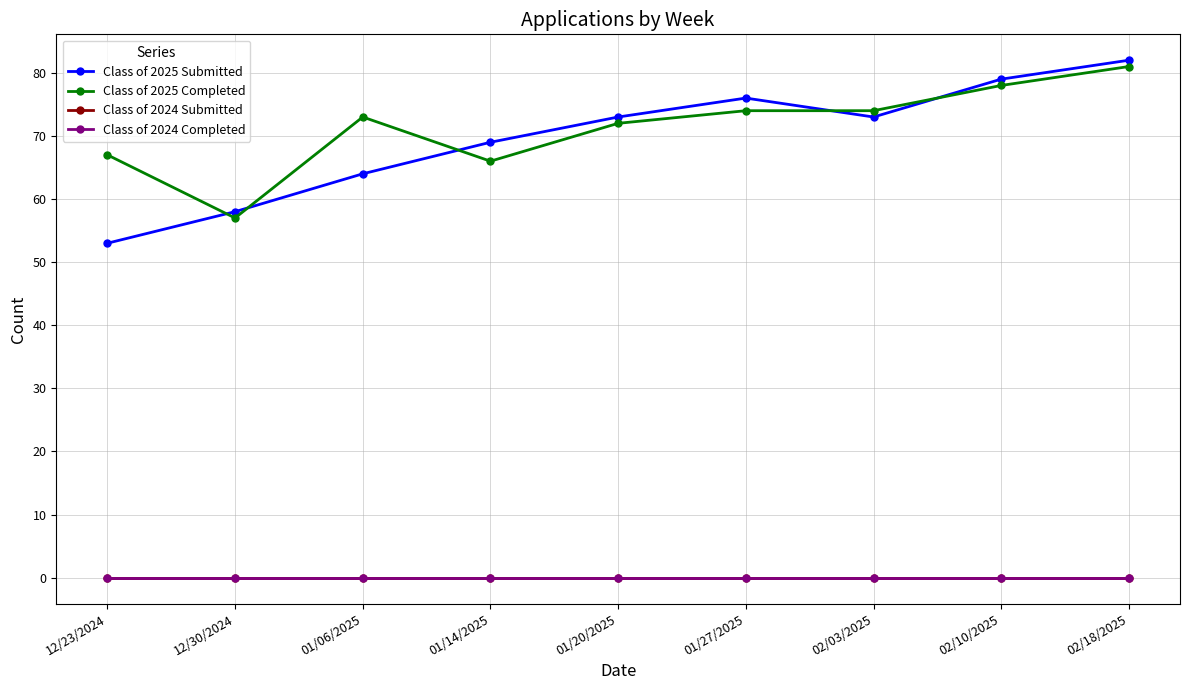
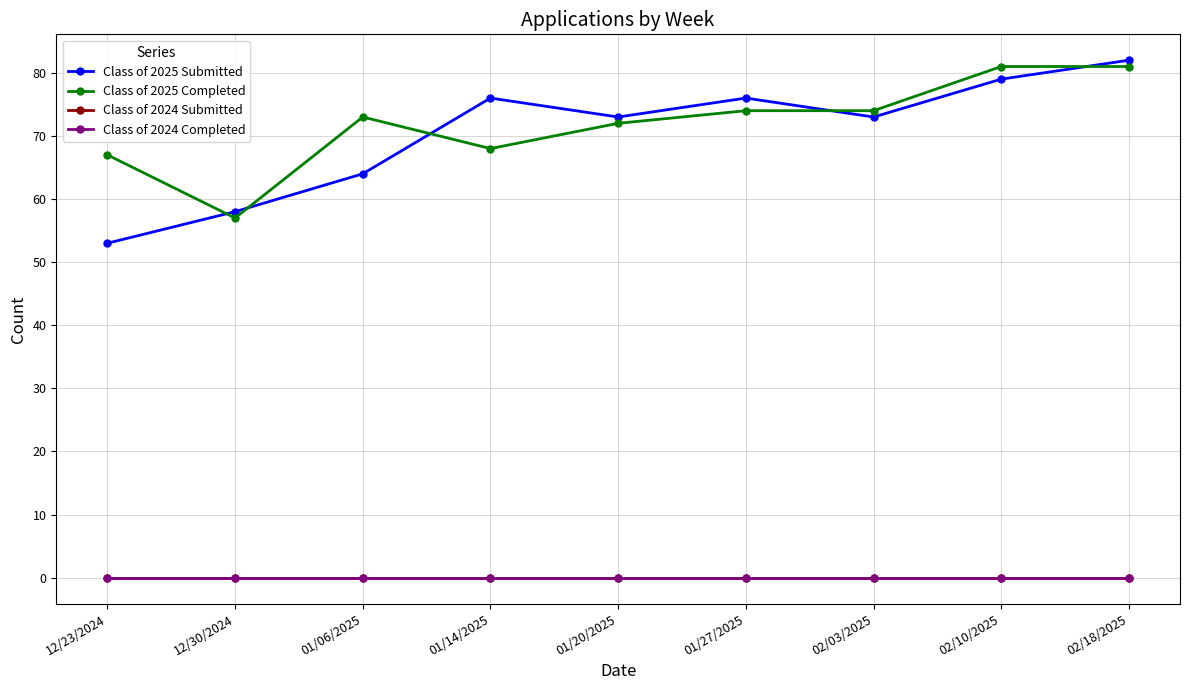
  {
    "Class of 2025 Submitted": {
      "12/23/2024": 53,
      "12/30/2024": 58,
      "01/06/2025": 64,
-     "01/14/2025": 69,
+     "01/14/2025": 76,
      "01/20/2025": 73,
      "01/27/2025": 76,
      "02/03/2025": 73,
      "02/10/2025": 79,
      "02/18/2025": 82
    },
    "Class of 2025 Completed": {
      "12/23/2024": 67,
      "12/30/2024": 57,
      "01/06/2025": 73,
-     "01/14/2025": 66,
+     "01/14/2025": 68,
      "01/20/2025": 72,
      "01/27/2025": 74,
      "02/03/2025": 74,
-     "02/10/2025": 78,
+     "02/10/2025": 81,
      "02/18/2025": 81
    },
    "Class of 2024 Completed": {
      "12/23/2024": 0,
      "12/30/2024": 0,
      "01/06/2025": 0,
      "01/14/2025": 0,
      "01/20/2025": 0,
      "01/27/2025": 0,
      "02/03/2025": 0,
      "02/10/2025": 0,
      "02/18/2025": 0
    }
  }
